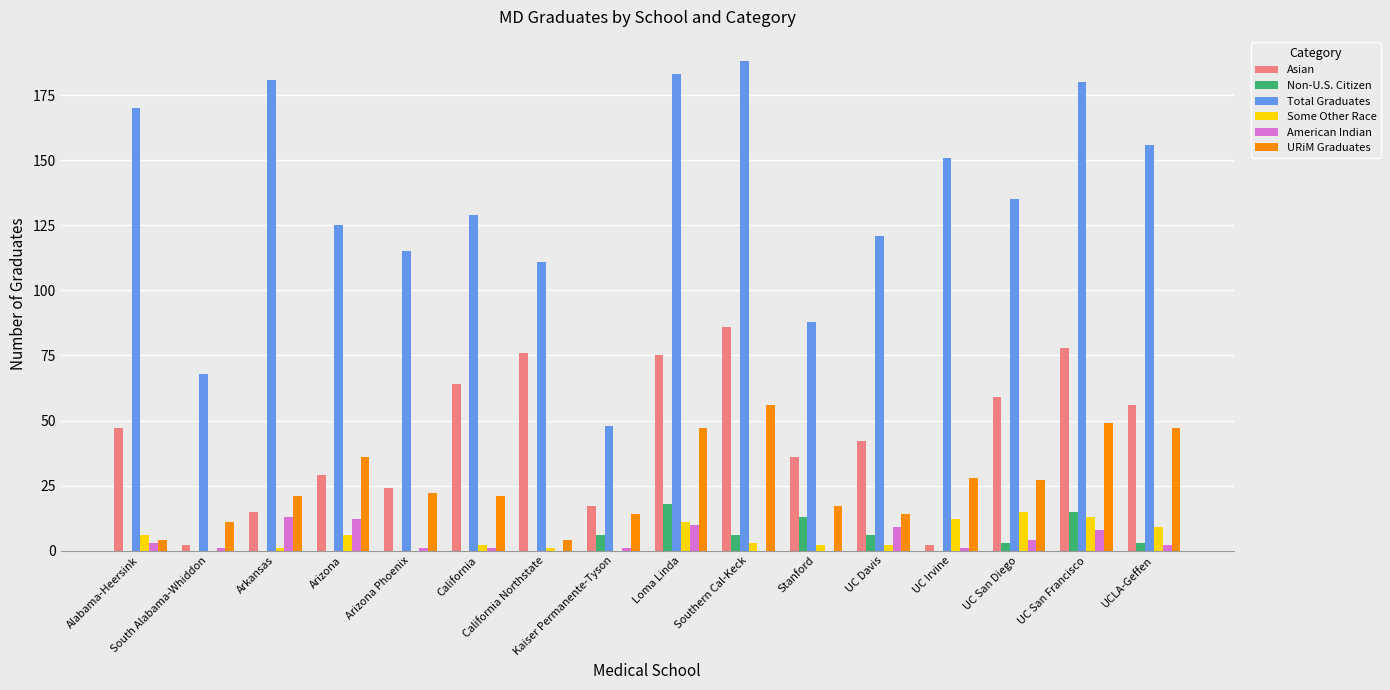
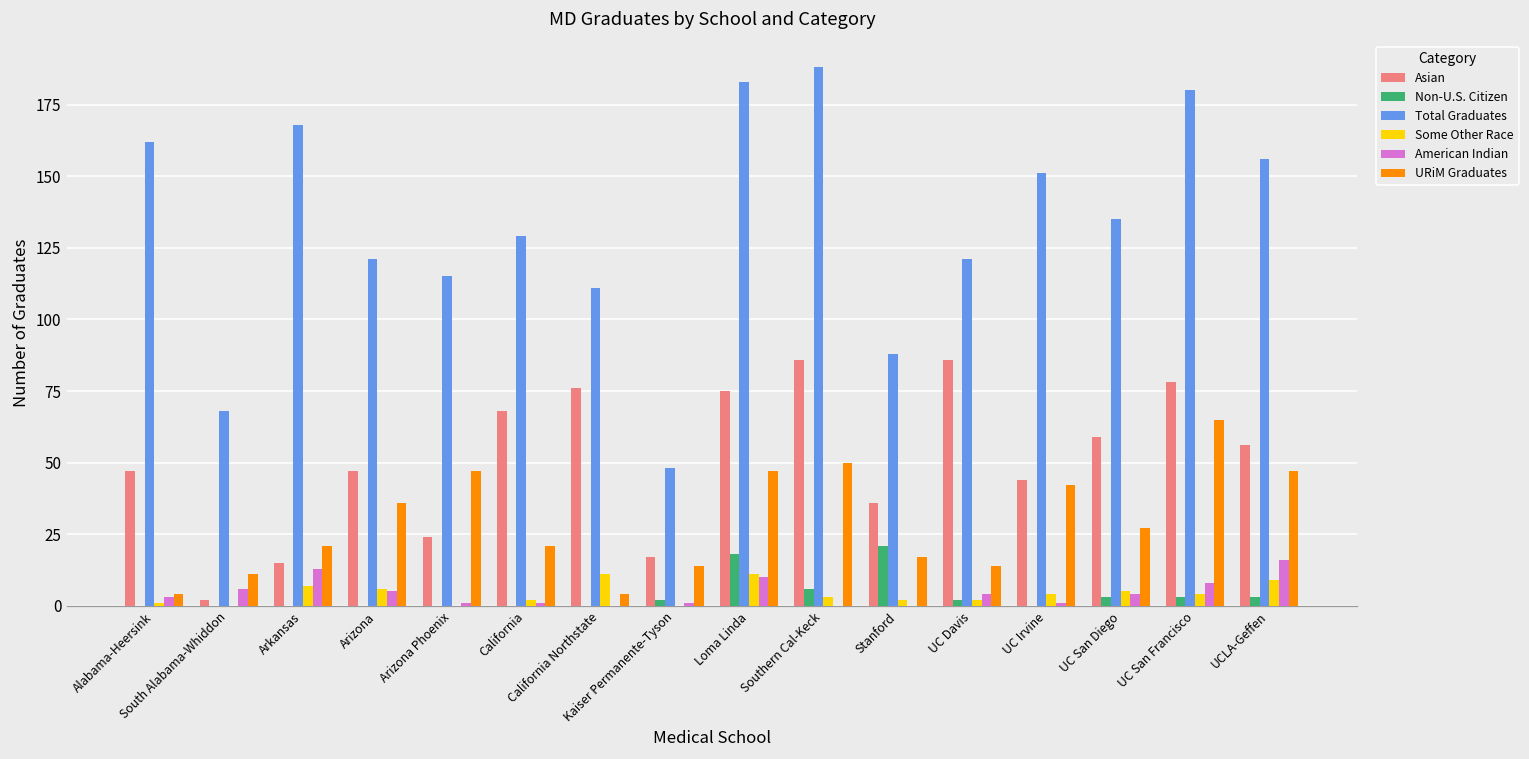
  {
    "Asian": {
      "Alabama-Heersink": 47,
      "South Alabama-Whiddon": 2,
      "Arkansas": 15,
-     "Arizona": 29,
+     "Arizona": 47,
      "Arizona Phoenix": 24,
-     "California": 64,
+     "California": 68,
      "California Northstate": 76,
      "Kaiser Permanente-Tyson": 17,
      "Loma Linda": 75,
      "Southern Cal-Keck": 86,
      "Stanford": 36,
-     "UC Davis": 42,
-     "UC Irvine": 2,
+     "UC Davis": 86,
+     "UC Irvine": 44,
      "UC San Diego": 59,
      "UC San Francisco": 78,
      "UCLA-Geffen": 56
    },
    "Non-U.S. Citizen": {
      "Alabama-Heersink": 0,
      "South Alabama-Whiddon": 0,
      "Arkansas": 0,
      "Arizona": 0,
      "Arizona Phoenix": 0,
      "California": 0,
      "California Northstate": 0,
-     "Kaiser Permanente-Tyson": 6,
+     "Kaiser Permanente-Tyson": 2,
      "Loma Linda": 18,
      "Southern Cal-Keck": 6,
-     "Stanford": 13,
-     "UC Davis": 6,
+     "Stanford": 21,
+     "UC Davis": 2,
      "UC Irvine": 0,
      "UC San Diego": 3,
-     "UC San Francisco": 15,
+     "UC San Francisco": 3,
      "UCLA-Geffen": 3
    },
    "Total Graduates": {
-     "Alabama-Heersink": 170,
+     "Alabama-Heersink": 162,
      "South Alabama-Whiddon": 68,
-     "Arkansas": 181,
-     "Arizona": 125,
+     "Arkansas": 168,
+     "Arizona": 121,
      "Arizona Phoenix": 115,
      "California": 129,
      "California Northstate": 111,
      "Kaiser Permanente-Tyson": 48,
      "Loma Linda": 183,
      "Southern Cal-Keck": 188,
      "Stanford": 88,
      "UC Davis": 121,
      "UC Irvine": 151,
      "UC San Diego": 135,
      "UC San Francisco": 180,
      "UCLA-Geffen": 156
    },
    "Some Other Race": {
-     "Alabama-Heersink": 6,
+     "Alabama-Heersink": 1,
      "South Alabama-Whiddon": 0,
-     "Arkansas": 1,
+     "Arkansas": 7,
      "Arizona": 6,
      "Arizona Phoenix": 0,
      "California": 2,
-     "California Northstate": 1,
+     "California Northstate": 11,
      "Kaiser Permanente-Tyson": 0,
      "Loma Linda": 11,
      "Southern Cal-Keck": 3,
      "Stanford": 2,
      "UC Davis": 2,
-     "UC Irvine": 12,
-     "UC San Diego": 15,
-     "UC San Francisco": 13,
+     "UC Irvine": 4,
+     "UC San Diego": 5,
+     "UC San Francisco": 4,
      "UCLA-Geffen": 9
    },
    "American Indian": {
      "Alabama-Heersink": 3,
-     "South Alabama-Whiddon": 1,
+     "South Alabama-Whiddon": 6,
      "Arkansas": 13,
-     "Arizona": 12,
+     "Arizona": 5,
      "Arizona Phoenix": 1,
      "California": 1,
      "California Northstate": 0,
      "Kaiser Permanente-Tyson": 1,
      "Loma Linda": 10,
      "Southern Cal-Keck": 0,
      "Stanford": 0,
-     "UC Davis": 9,
+     "UC Davis": 4,
      "UC Irvine": 1,
      "UC San Diego": 4,
      "UC San Francisco": 8,
-     "UCLA-Geffen": 2
+     "UCLA-Geffen": 16
    },
    "URiM Graduates": {
      "Alabama-Heersink": 4,
      "South Alabama-Whiddon": 11,
      "Arkansas": 21,
      "Arizona": 36,
-     "Arizona Phoenix": 22,
+     "Arizona Phoenix": 47,
      "California": 21,
      "California Northstate": 4,
      "Kaiser Permanente-Tyson": 14,
      "Loma Linda": 47,
-     "Southern Cal-Keck": 56,
+     "Southern Cal-Keck": 50,
      "Stanford": 17,
      "UC Davis": 14,
-     "UC Irvine": 28,
+     "UC Irvine": 42,
      "UC San Diego": 27,
-     "UC San Francisco": 49,
+     "UC San Francisco": 65,
      "UCLA-Geffen": 47
    }
  }
